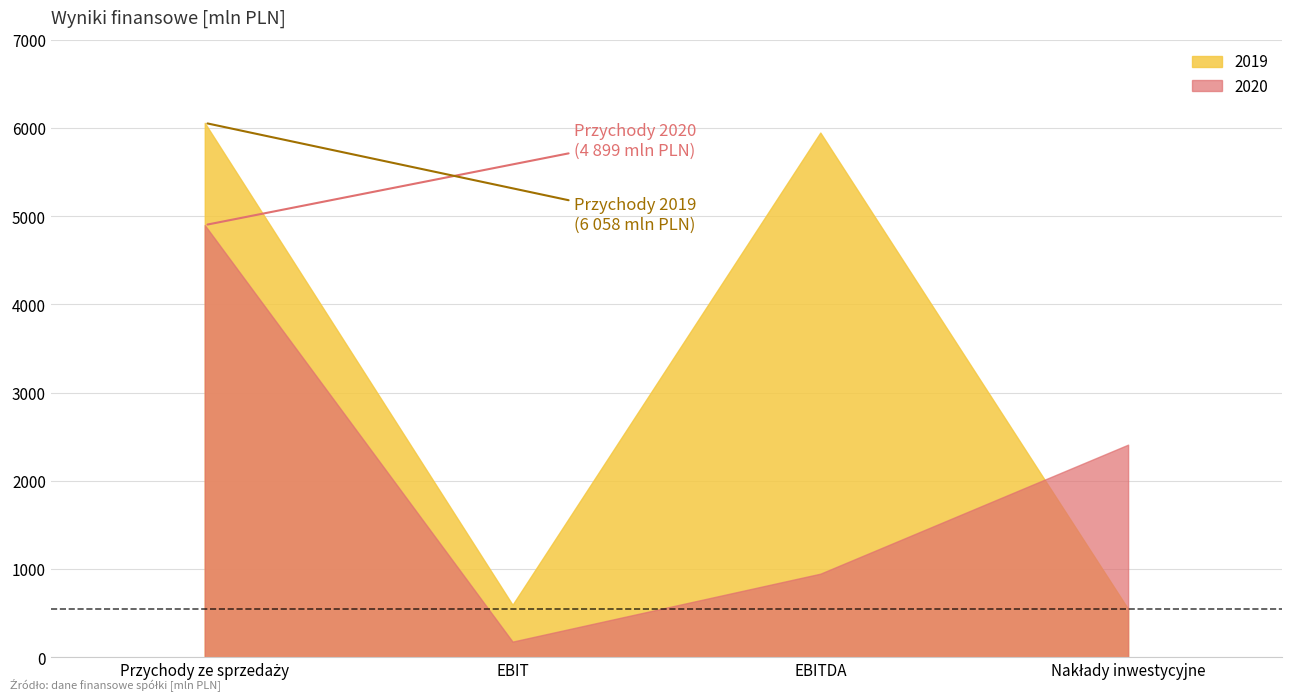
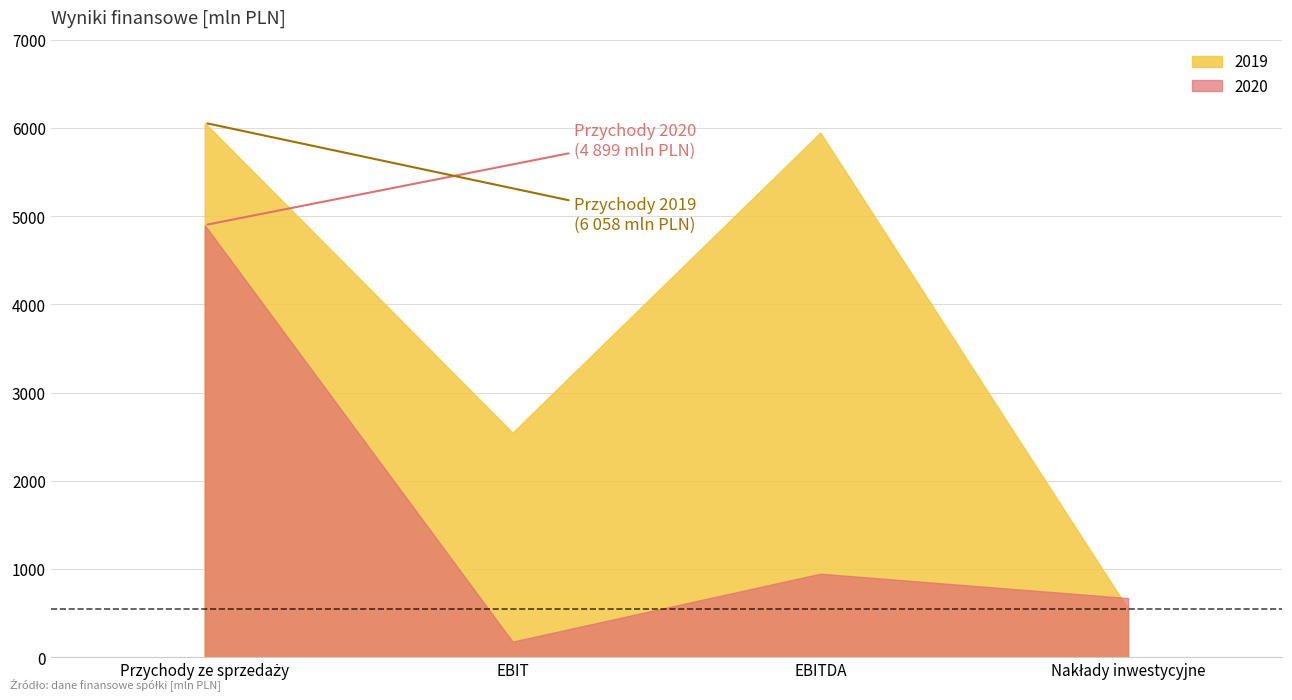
  {
    "2019": {
-     "EBIT": 600,
+     "EBIT": 2500,
      "EBITDA": 5900,
      "Nakłady inwestycyjne": 500
    },
    "2020": {
      "EBIT": 200,
      "EBITDA": 900,
-     "Nakłady inwestycyjne": 2400
+     "Nakłady inwestycyjne": 700
    }
  }
